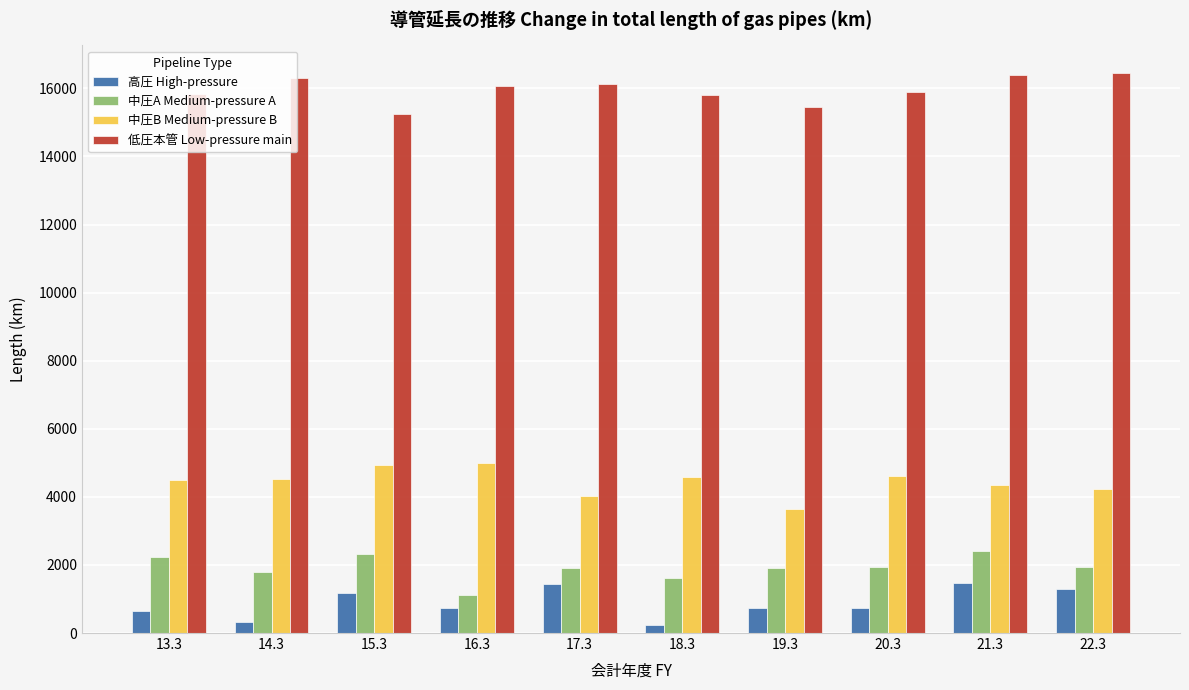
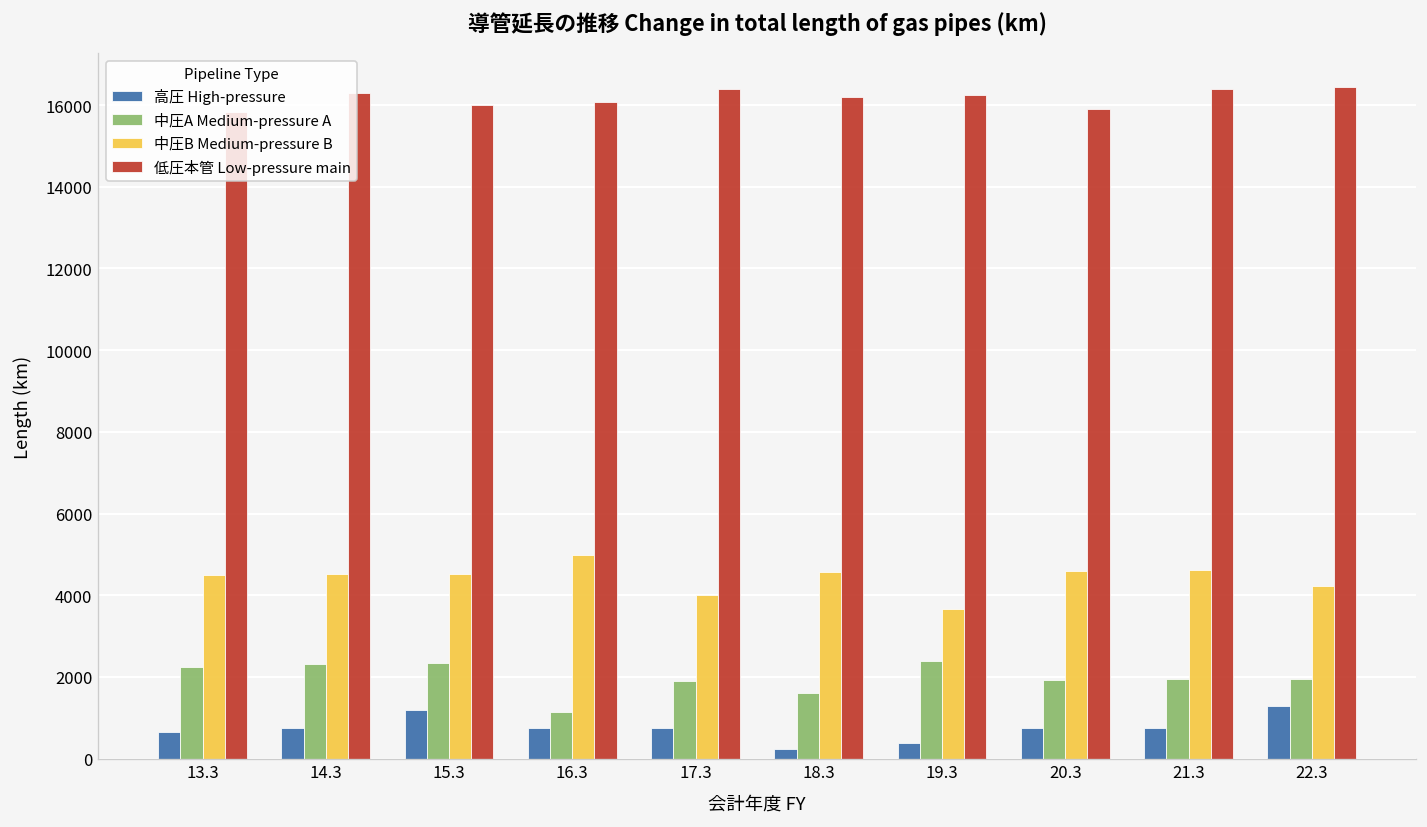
  {
    "高圧 High-pressure": {
      "13.3": 600,
-     "14.3": 300,
+     "14.3": 700,
      "15.3": 1200,
      "16.3": 700,
-     "17.3": 1400,
+     "17.3": 700,
      "18.3": 200,
-     "19.3": 700,
+     "19.3": 400,
      "20.3": 700,
-     "21.3": 1500,
+     "21.3": 700,
      "22.3": 1300
    },
    "中圧A Medium-pressure A": {
      "13.3": 2200,
-     "14.3": 1800,
+     "14.3": 2300,
      "15.3": 2300,
      "16.3": 1100,
      "17.3": 1900,
      "18.3": 1600,
-     "19.3": 1900,
+     "19.3": 2400,
      "20.3": 1900,
-     "21.3": 2400,
+     "21.3": 1900,
      "22.3": 1900
    },
    "中圧B Medium-pressure B": {
      "13.3": 4500,
      "14.3": 4500,
-     "15.3": 4900,
+     "15.3": 4500,
      "16.3": 5000,
      "17.3": 4000,
      "18.3": 4600,
      "19.3": 3700,
      "20.3": 4600,
-     "21.3": 4400,
+     "21.3": 4600,
      "22.3": 4200
    },
    "低圧本管 Low-pressure main": {
      "14.3": 16300,
-     "15.3": 15200,
+     "15.3": 16000,
      "16.3": 16100,
-     "17.3": 16100,
-     "18.3": 15800,
-     "19.3": 15400,
+     "17.3": 16400,
+     "18.3": 16200,
+     "19.3": 16300,
      "20.3": 15900,
      "21.3": 16400,
      "22.3": 16400
    }
  }
